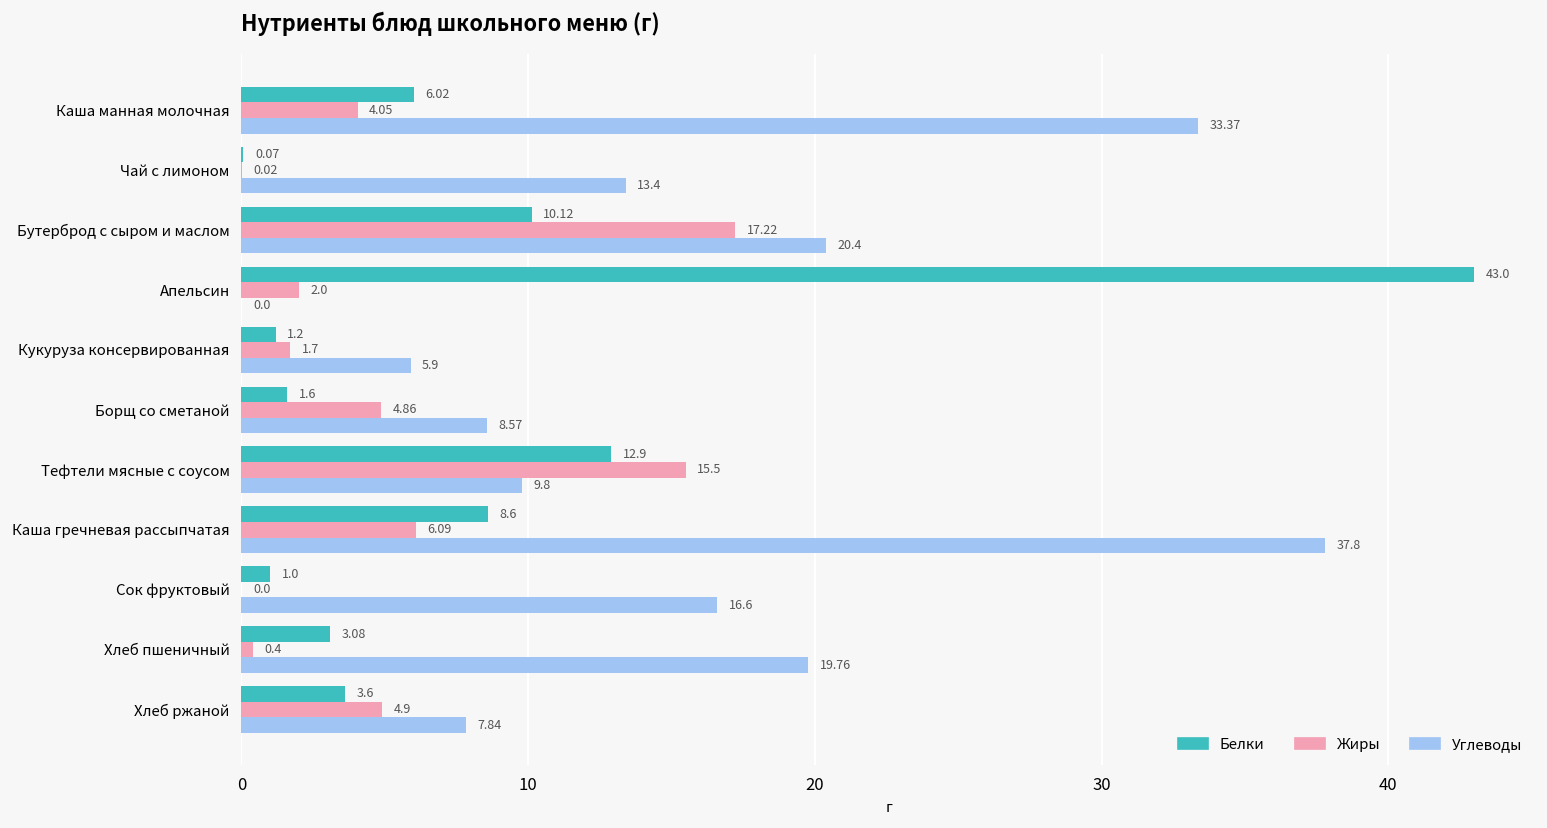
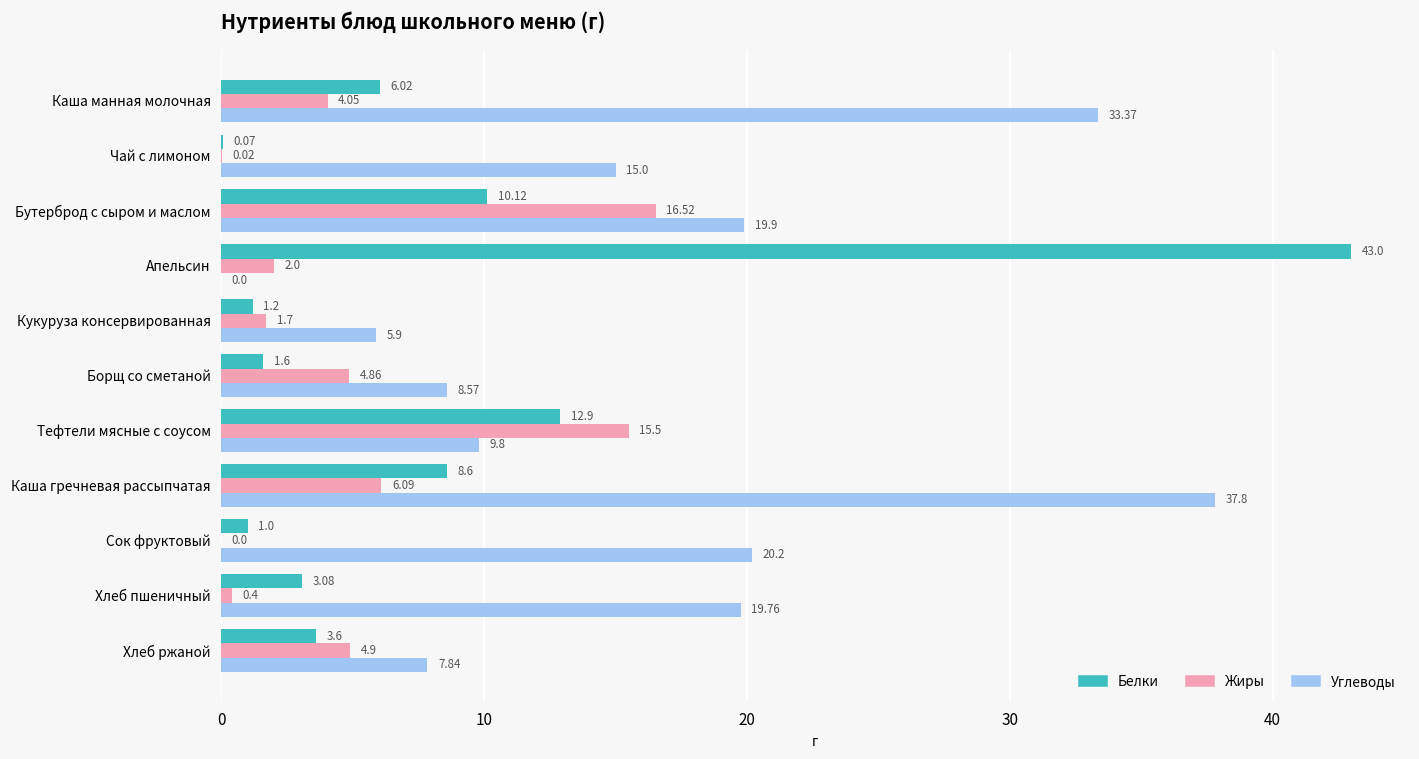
  {
    "Углеводы": {
      "Каша манная молочная": 33.37,
-     "Чай с лимоном": 13.4,
-     "Бутерброд с сыром и маслом": 20.4,
+     "Чай с лимоном": 15.0,
+     "Бутерброд с сыром и маслом": 19.9,
      "Апельсин": 0.0,
      "Кукуруза консервированная": 5.9,
      "Борщ со сметаной": 8.57,
      "Тефтели мясные с соусом": 9.8,
      "Каша гречневая рассыпчатая": 37.8,
-     "Сок фруктовый": 16.6,
+     "Сок фруктовый": 20.2,
      "Хлеб пшеничный": 19.76,
      "Хлеб ржаной": 7.84
    },
    "Жиры": {
      "Каша манная молочная": 4.05,
      "Чай с лимоном": 0.02,
-     "Бутерброд с сыром и маслом": 17.22,
+     "Бутерброд с сыром и маслом": 16.52,
      "Апельсин": 2.0,
      "Кукуруза консервированная": 1.7,
      "Борщ со сметаной": 4.86,
      "Тефтели мясные с соусом": 15.5,
      "Каша гречневая рассыпчатая": 6.09,
      "Сок фруктовый": 0.0,
      "Хлеб пшеничный": 0.4,
      "Хлеб ржаной": 4.9
    },
    "Белки": {
      "Каша манная молочная": 6.02,
      "Чай с лимоном": 0.07,
      "Бутерброд с сыром и маслом": 10.12,
      "Апельсин": 43.0,
      "Кукуруза консервированная": 1.2,
      "Борщ со сметаной": 1.6,
      "Тефтели мясные с соусом": 12.9,
      "Каша гречневая рассыпчатая": 8.6,
      "Сок фруктовый": 1.0,
      "Хлеб пшеничный": 3.08,
      "Хлеб ржаной": 3.6
    }
  }
